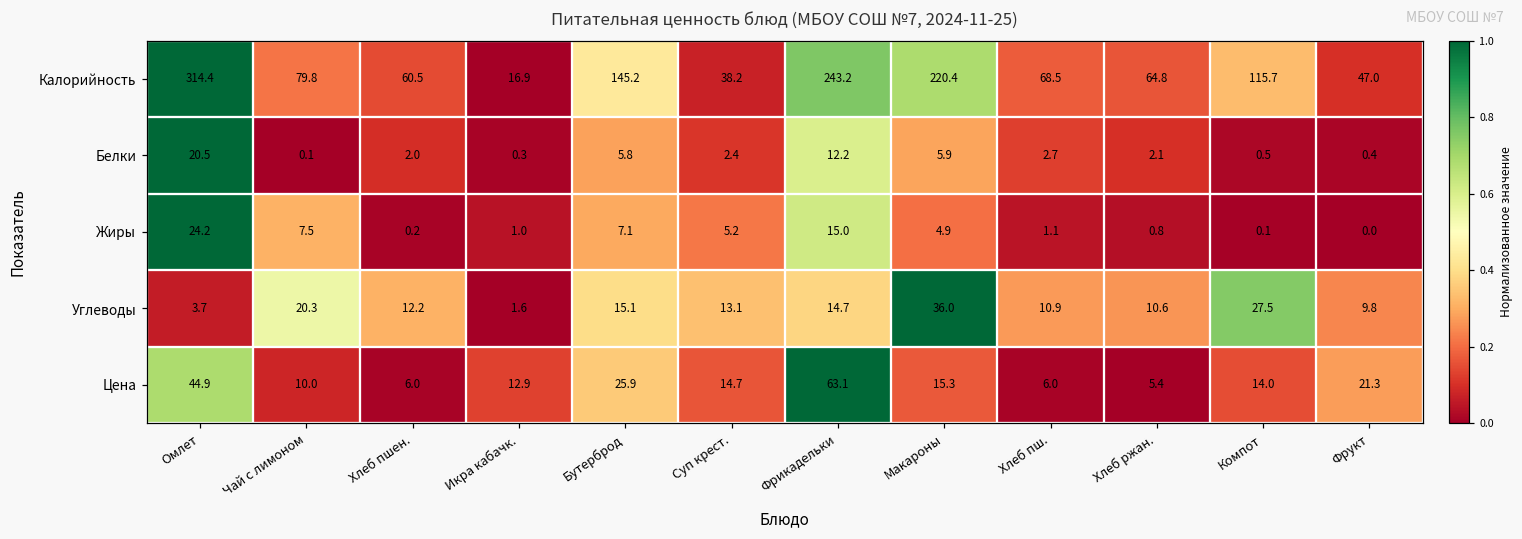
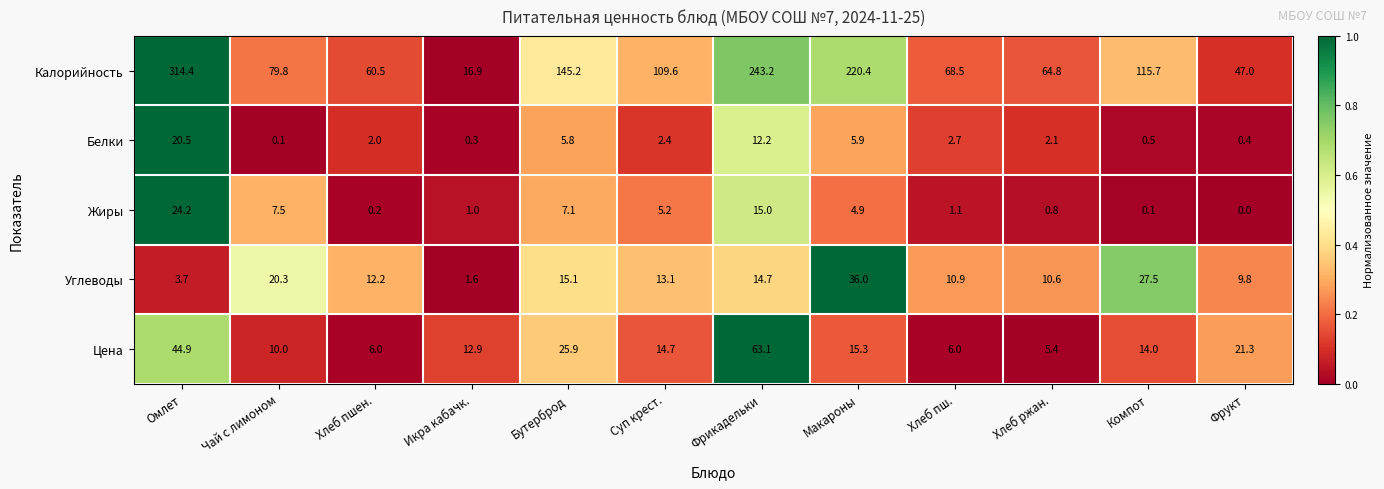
  {
    "Калорийность": {
      "Омлет": 314.4,
      "Чай с лимоном": 79.8,
      "Хлеб пшен.": 60.5,
      "Икра кабачк.": 16.9,
      "Бутерброд": 145.2,
-     "Суп крест.": 38.2,
+     "Суп крест.": 109.6,
      "Фрикадельки": 243.2,
      "Макароны": 220.4,
      "Хлеб пш.": 68.5,
      "Хлеб ржан.": 64.8,
      "Компот": 115.7,
      "Фрукт": 47.0
    },
    "Белки": {
      "Омлет": 20.5,
      "Чай с лимоном": 0.1,
      "Хлеб пшен.": 2.0,
      "Икра кабачк.": 0.3,
      "Бутерброд": 5.8,
      "Суп крест.": 2.4,
      "Фрикадельки": 12.2,
      "Макароны": 5.9,
      "Хлеб пш.": 2.7,
      "Хлеб ржан.": 2.1,
      "Компот": 0.5,
      "Фрукт": 0.4
    },
    "Жиры": {
      "Омлет": 24.2,
      "Чай с лимоном": 7.5,
      "Хлеб пшен.": 0.2,
      "Икра кабачк.": 1.0,
      "Бутерброд": 7.1,
      "Суп крест.": 5.2,
      "Фрикадельки": 15.0,
      "Макароны": 4.9,
      "Хлеб пш.": 1.1,
      "Хлеб ржан.": 0.8,
      "Компот": 0.1,
      "Фрукт": 0.0
    },
    "Углеводы": {
      "Омлет": 3.7,
      "Чай с лимоном": 20.3,
      "Хлеб пшен.": 12.2,
      "Икра кабачк.": 1.6,
      "Бутерброд": 15.1,
      "Суп крест.": 13.1,
      "Фрикадельки": 14.7,
      "Макароны": 36.0,
      "Хлеб пш.": 10.9,
      "Хлеб ржан.": 10.6,
      "Компот": 27.5,
      "Фрукт": 9.8
    },
    "Цена": {
      "Омлет": 44.9,
      "Чай с лимоном": 10.0,
      "Хлеб пшен.": 6.0,
      "Икра кабачк.": 12.9,
      "Бутерброд": 25.9,
      "Суп крест.": 14.7,
      "Фрикадельки": 63.1,
      "Макароны": 15.3,
      "Хлеб пш.": 6.0,
      "Хлеб ржан.": 5.4,
      "Компот": 14.0,
      "Фрукт": 21.3
    }
  }
